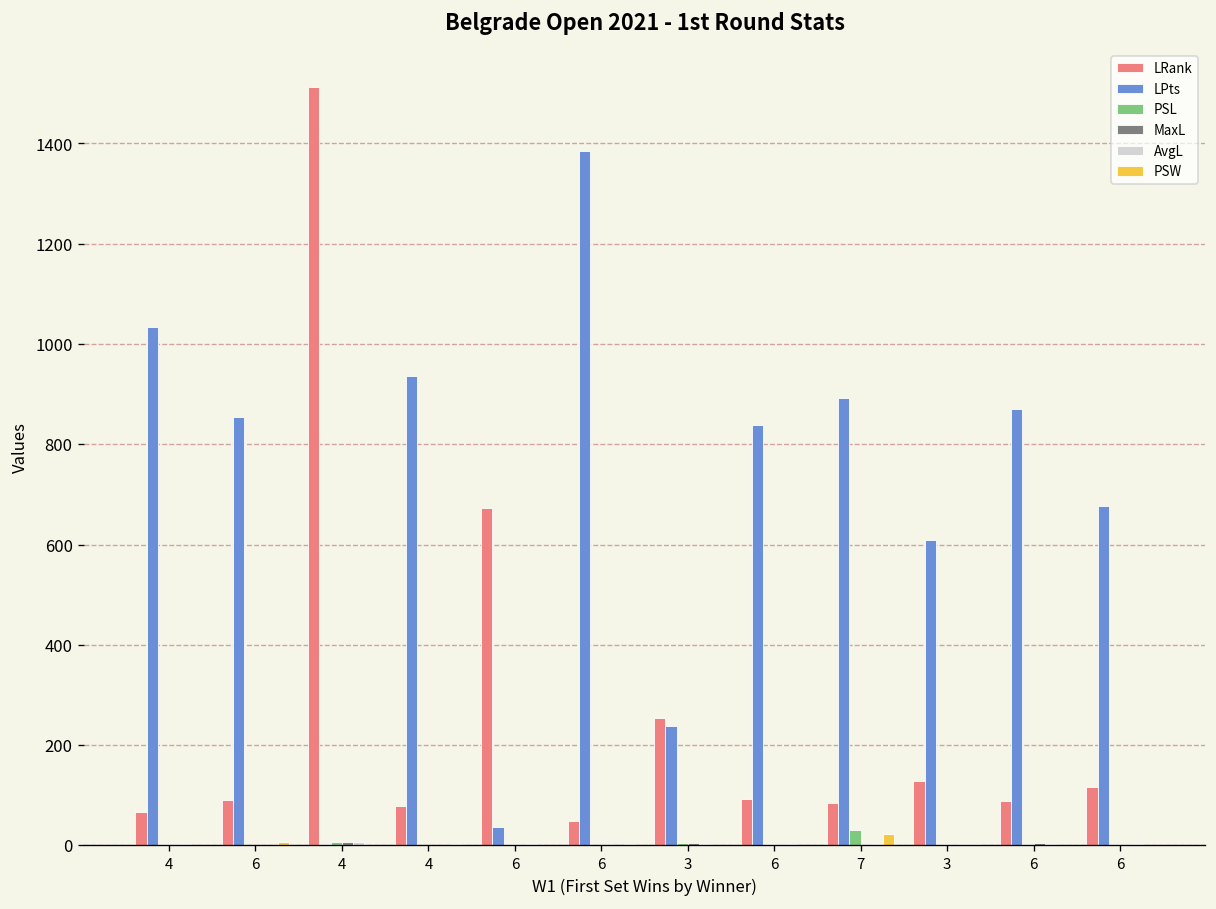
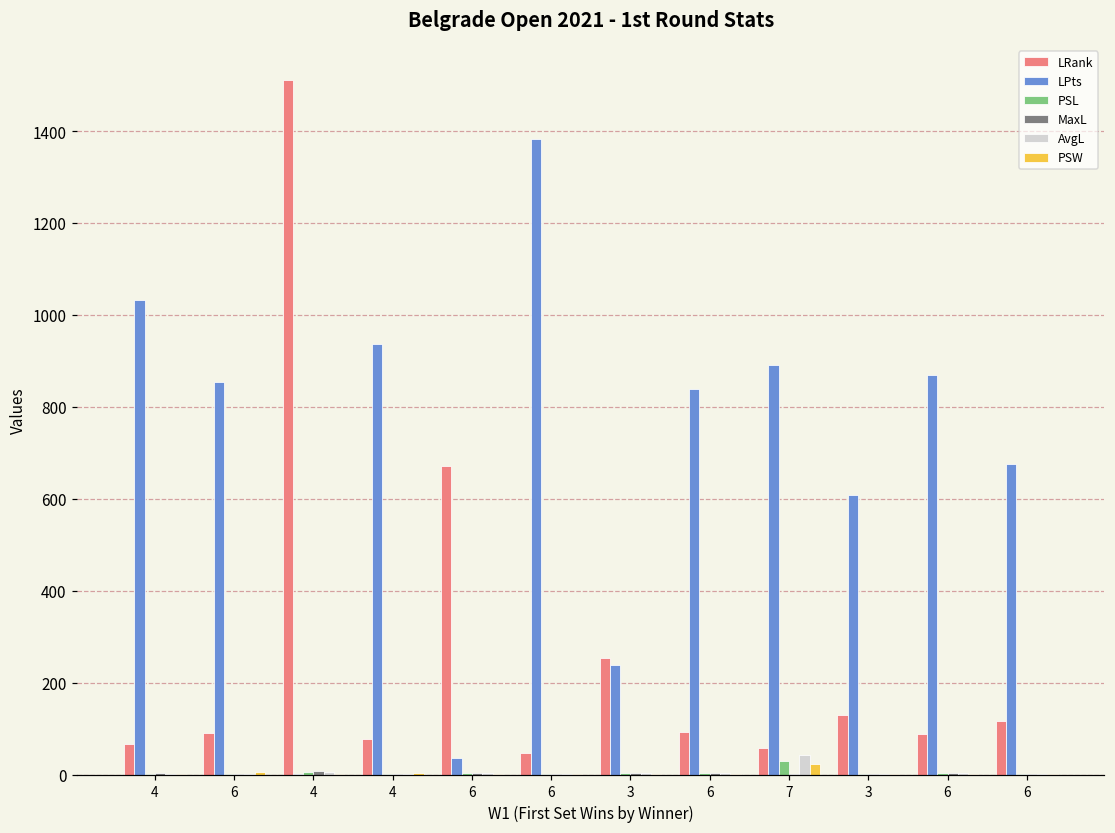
  {
    "LRank": {
-     "7": 80
+     "7": 60
    },
    "LPts": {
      "7": 890
    },
    "PSL": {
      "7": 30
    },
    "AvgL": {
-     "7": 0
+     "7": 40
    },
    "PSW": {
      "7": 20
    }
  }
